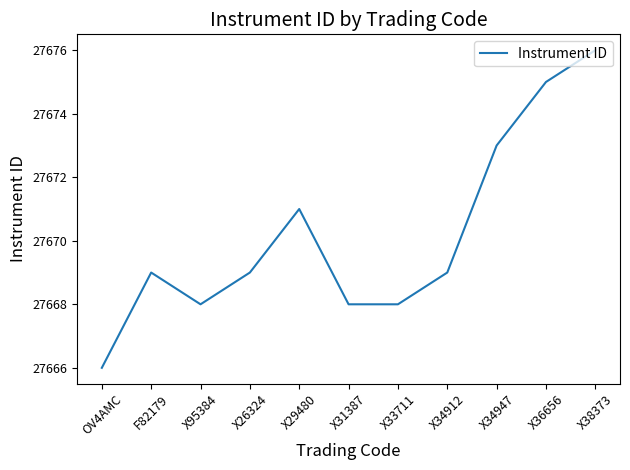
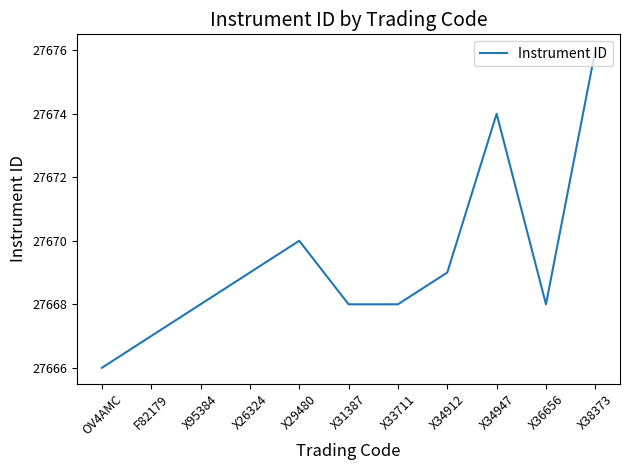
  {
    "OV4AMC": 27666,
-   "F82179": 27669,
+   "F82179": 27667,
    "X95384": 27668,
    "X26324": 27669,
-   "X29480": 27671,
+   "X29480": 27670,
    "X31387": 27668,
    "X33711": 27668,
    "X34912": 27669,
-   "X34947": 27673,
-   "X36656": 27675
+   "X34947": 27674,
+   "X36656": 27668
  }
